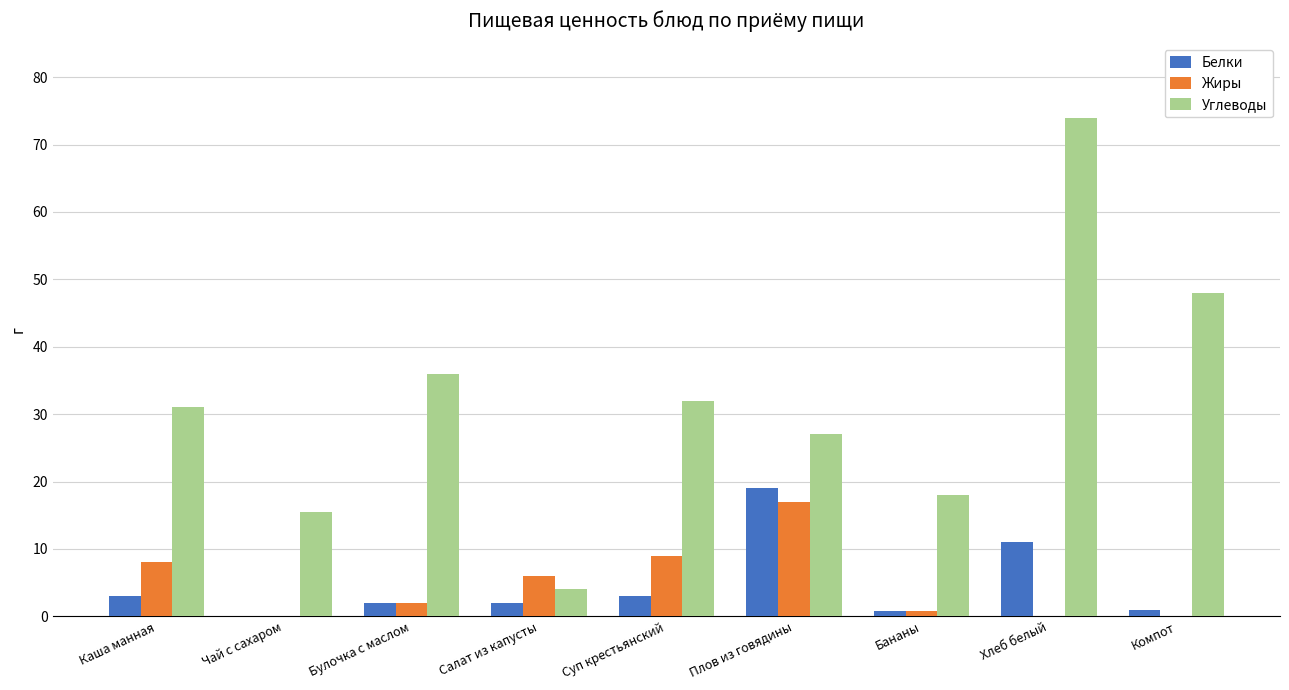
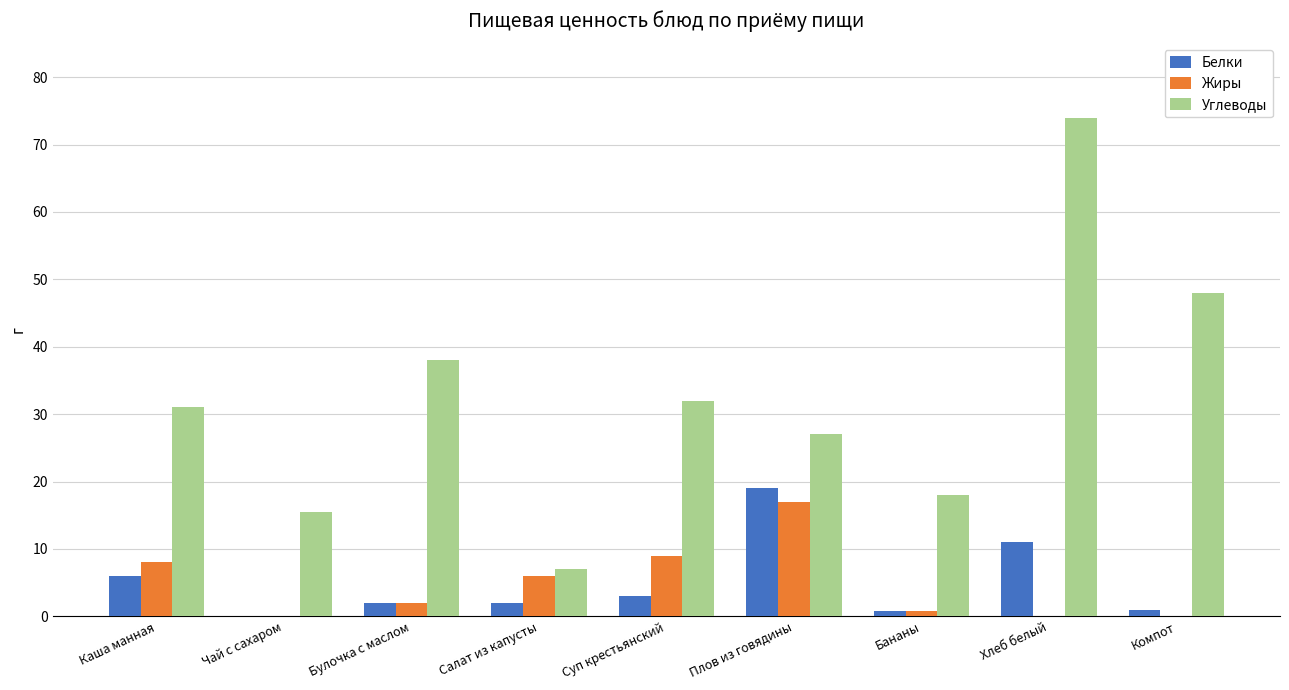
  {
    "Белки": {
-     "Каша манная": 3,
+     "Каша манная": 6,
      "Булочка с маслом": 2,
      "Салат из капусты": 2,
      "Суп крестьянский": 3,
      "Плов из говядины": 19,
      "Бананы": 1,
      "Хлеб белый": 11,
      "Компот": 1
    },
    "Жиры": {
      "Каша манная": 8,
      "Чай с сахаром": 0,
      "Булочка с маслом": 2,
      "Салат из капусты": 6,
      "Суп крестьянский": 9,
      "Плов из говядины": 17,
      "Бананы": 1,
      "Хлеб белый": 0,
      "Компот": 0
    },
    "Углеводы": {
      "Каша манная": 31,
      "Чай с сахаром": 15,
-     "Булочка с маслом": 36,
-     "Салат из капусты": 4,
+     "Булочка с маслом": 38,
+     "Салат из капусты": 7,
      "Суп крестьянский": 32,
      "Плов из говядины": 27,
      "Бананы": 18,
      "Хлеб белый": 74,
      "Компот": 48
    }
  }
